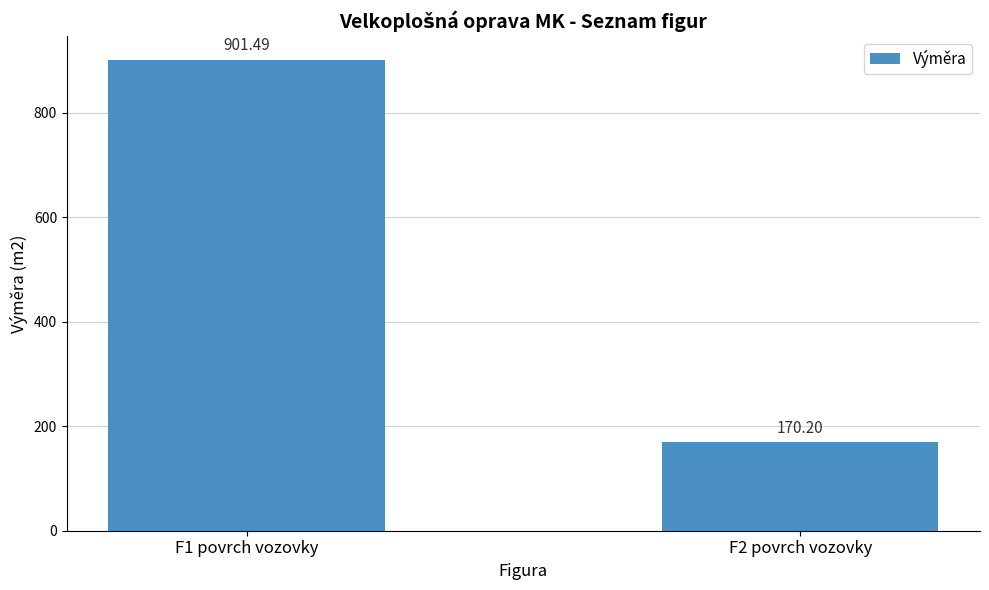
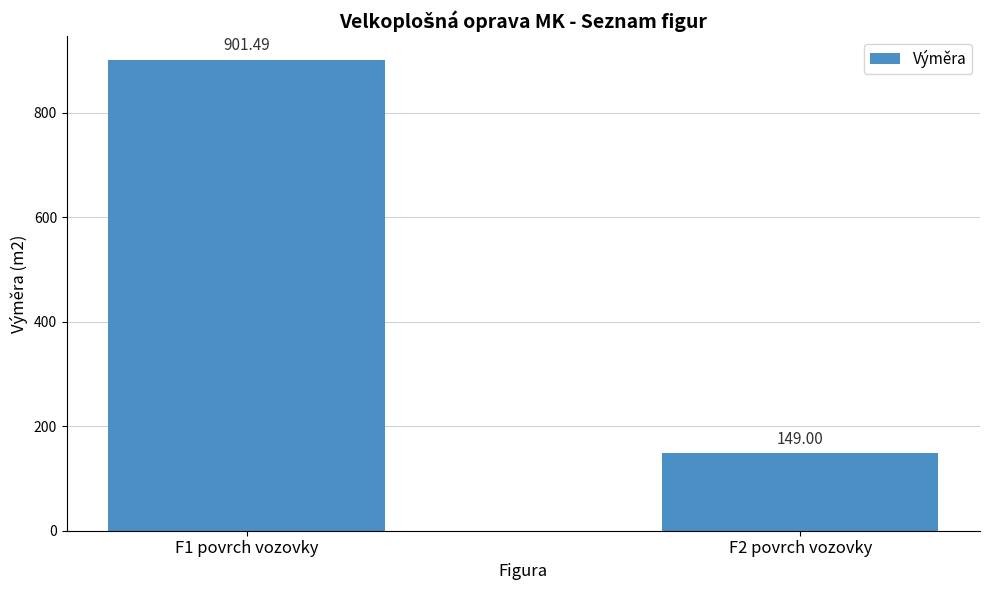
  {
    "F1 povrch vozovky": 901.49,
-   "F2 povrch vozovky": 170.20
+   "F2 povrch vozovky": 149.00
  }
